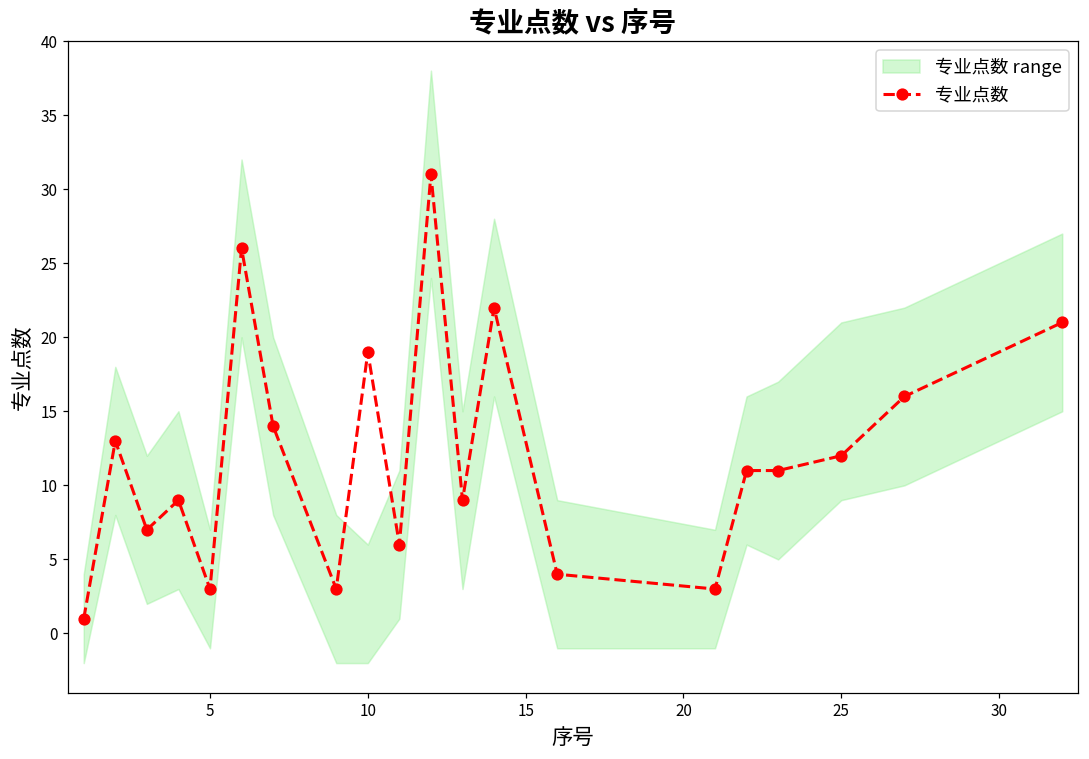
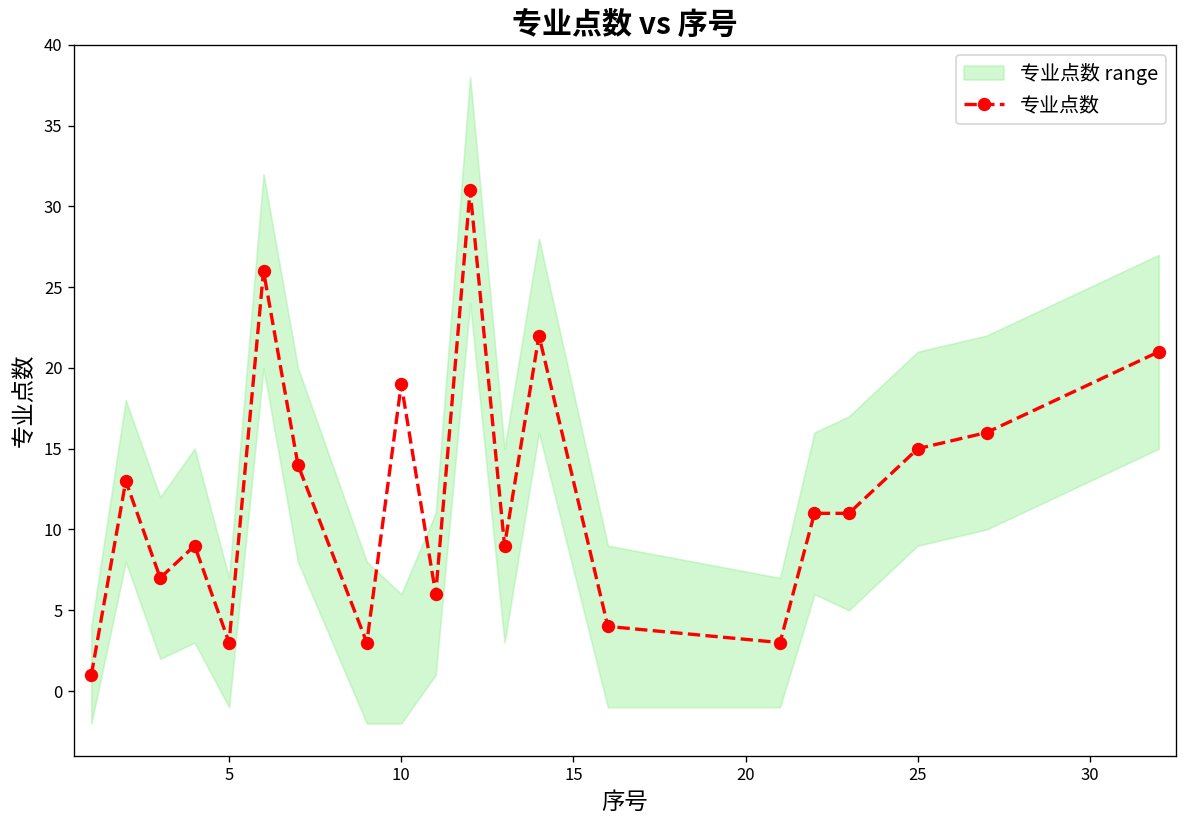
  {
    "专业点数": {
      "5": 3,
      "10": 19,
-     "25": 12
+     "25": 15
    }
  }
